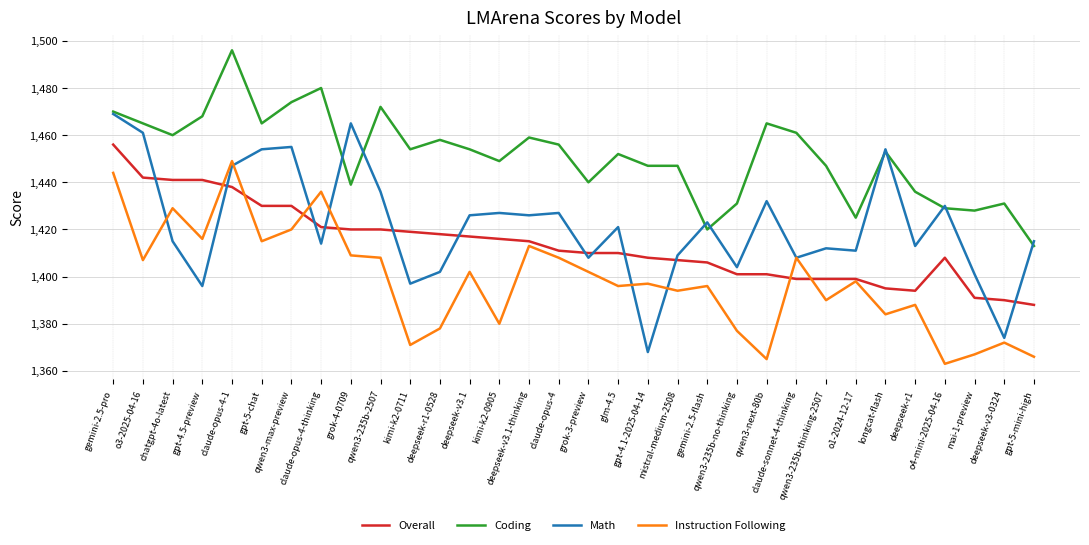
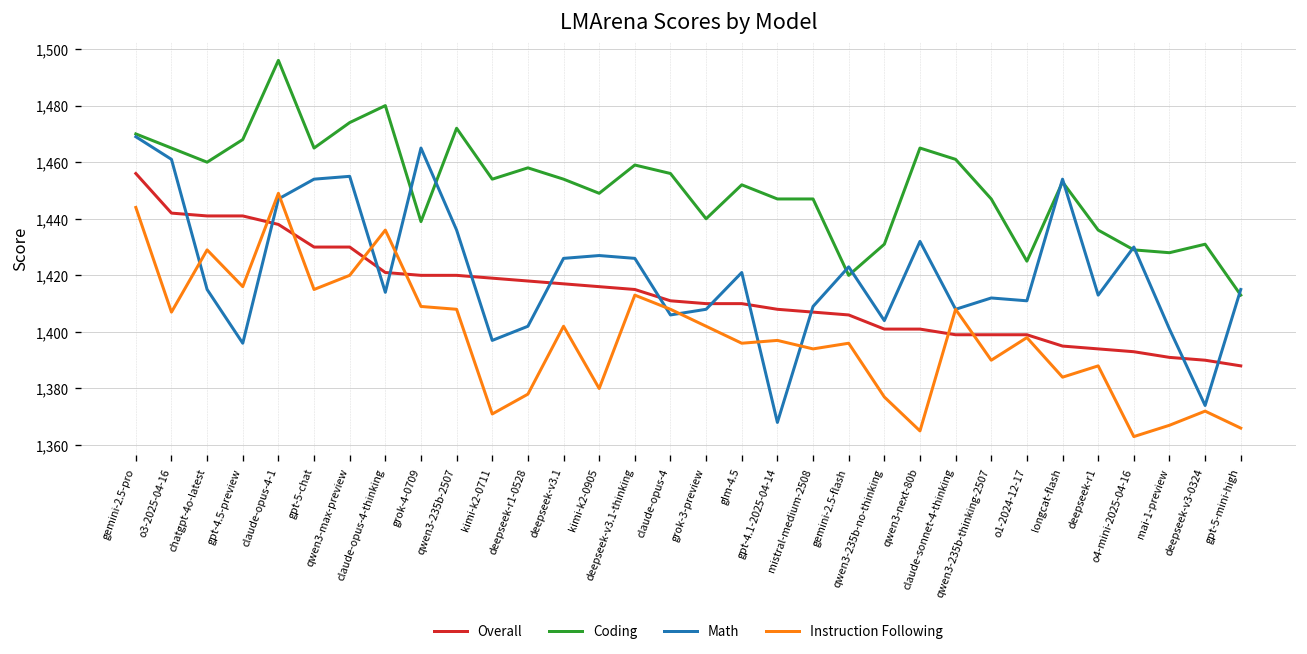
  {
    "Overall": {
      "gemini-2.5-pro": "1,456",
      "o3-2025-04-16": "1,442",
      "chatgpt-4o-latest": "1,441",
      "gpt-4.5-preview": "1,441",
      "claude-opus-4-1": "1,438",
      "gpt-5-chat": "1,430",
      "qwen3-max-preview": "1,430",
      "claude-opus-4-thinking": "1,421",
      "grok-4-0709": "1,420",
      "qwen3-235b-2507": "1,420",
      "kimi-k2-0711": "1,419",
      "deepseek-r1-0528": "1,418",
      "deepseek-v3.1": "1,417",
      "kimi-k2-0905": "1,416",
      "deepseek-v3.1-thinking": "1,415",
      "claude-opus-4": "1,411",
      "grok-3-preview": "1,410",
      "glm-4.5": "1,410",
      "gpt-4.1-2025-04-14": "1,408",
      "mistral-medium-2508": "1,407",
      "gemini-2.5-flash": "1,406",
      "qwen3-235b-no-thinking": "1,401",
      "qwen3-next-80b": "1,401",
      "claude-sonnet-4-thinking": "1,399",
      "qwen3-235b-thinking-2507": "1,399",
      "longcat-flash": "1,395",
      "deepseek-r1": "1,394",
-     "o4-mini-2025-04-16": "1,408",
+     "o4-mini-2025-04-16": "1,393",
      "mai-1-preview": "1,391",
      "deepseek-v3-0324": "1,390",
      "gpt-5-mini-high": "1,388"
    },
    "Coding": {
      "o3-2025-04-16": "1,465",
      "chatgpt-4o-latest": "1,460",
      "gpt-4.5-preview": "1,468",
      "claude-opus-4-1": "1,496",
      "gpt-5-chat": "1,465",
      "qwen3-max-preview": "1,474",
      "claude-opus-4-thinking": "1,480",
      "grok-4-0709": "1,439",
      "qwen3-235b-2507": "1,472",
      "kimi-k2-0711": "1,454",
      "deepseek-r1-0528": "1,458",
      "deepseek-v3.1": "1,454",
      "kimi-k2-0905": "1,449",
      "deepseek-v3.1-thinking": "1,459",
      "claude-opus-4": "1,456",
      "grok-3-preview": "1,440",
      "glm-4.5": "1,452",
      "gpt-4.1-2025-04-14": "1,447",
      "mistral-medium-2508": "1,447",
      "gemini-2.5-flash": "1,420",
      "qwen3-235b-no-thinking": "1,431",
      "qwen3-next-80b": "1,465",
      "claude-sonnet-4-thinking": "1,461",
      "qwen3-235b-thinking-2507": "1,447",
      "o1-2024-12-17": "1,425",
      "deepseek-r1": "1,436",
      "mai-1-preview": "1,428",
      "deepseek-v3-0324": "1,431",
      "gpt-5-mini-high": "1,413"
    },
    "Math": {
      "o3-2025-04-16": "1,461",
      "chatgpt-4o-latest": "1,415",
      "gpt-4.5-preview": "1,396",
      "claude-opus-4-1": "1,447",
      "gpt-5-chat": "1,454",
      "qwen3-max-preview": "1,455",
      "claude-opus-4-thinking": "1,414",
      "grok-4-0709": "1,465",
      "qwen3-235b-2507": "1,436",
      "kimi-k2-0711": "1,397",
      "deepseek-r1-0528": "1,402",
      "deepseek-v3.1": "1,426",
      "kimi-k2-0905": "1,427",
      "deepseek-v3.1-thinking": "1,426",
-     "claude-opus-4": "1,427",
+     "claude-opus-4": "1,406",
      "grok-3-preview": "1,408",
      "glm-4.5": "1,421",
      "gpt-4.1-2025-04-14": "1,368",
      "mistral-medium-2508": "1,409",
      "gemini-2.5-flash": "1,423",
      "qwen3-235b-no-thinking": "1,404",
      "qwen3-next-80b": "1,432",
      "qwen3-235b-thinking-2507": "1,412",
      "o1-2024-12-17": "1,411",
      "deepseek-r1": "1,413",
      "mai-1-preview": "1,401",
      "deepseek-v3-0324": "1,374",
      "gpt-5-mini-high": "1,415"
    },
    "Instruction Following": {
      "gemini-2.5-pro": "1,444",
      "o3-2025-04-16": "1,407",
      "chatgpt-4o-latest": "1,429",
      "gpt-4.5-preview": "1,416",
      "claude-opus-4-1": "1,449",
      "gpt-5-chat": "1,415",
      "qwen3-max-preview": "1,420",
      "claude-opus-4-thinking": "1,436",
      "grok-4-0709": "1,409",
      "qwen3-235b-2507": "1,408",
      "kimi-k2-0711": "1,371",
      "deepseek-r1-0528": "1,378",
      "deepseek-v3.1": "1,402",
      "kimi-k2-0905": "1,380",
      "deepseek-v3.1-thinking": "1,413",
      "claude-opus-4": "1,408",
      "grok-3-preview": "1,402",
      "glm-4.5": "1,396",
      "gpt-4.1-2025-04-14": "1,397",
      "mistral-medium-2508": "1,394",
      "gemini-2.5-flash": "1,396",
      "qwen3-235b-no-thinking": "1,377",
      "qwen3-next-80b": "1,365",
      "qwen3-235b-thinking-2507": "1,390",
      "longcat-flash": "1,384",
      "deepseek-r1": "1,388",
      "o4-mini-2025-04-16": "1,363",
      "mai-1-preview": "1,367",
      "deepseek-v3-0324": "1,372",
      "gpt-5-mini-high": "1,366"
    }
  }
